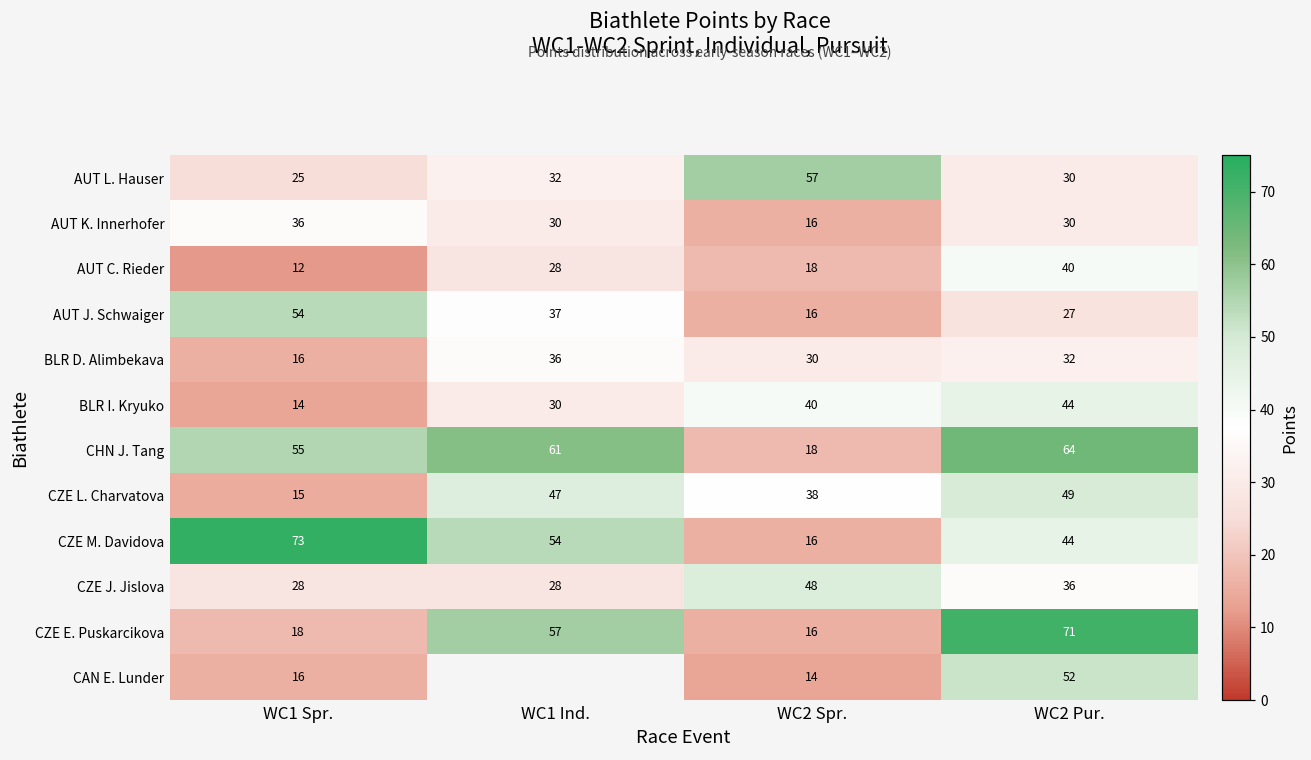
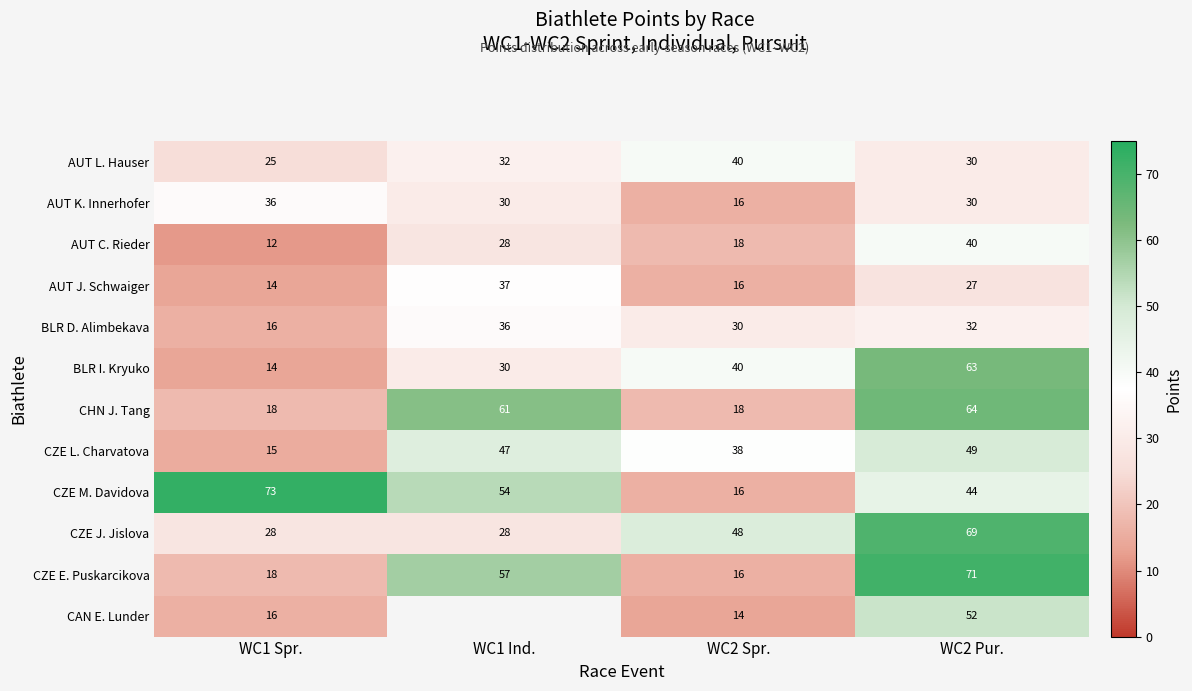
  {
    "AUT L. Hauser": {
      "WC1 Spr.": 25,
      "WC1 Ind.": 32,
-     "WC2 Spr.": 57,
+     "WC2 Spr.": 40,
      "WC2 Pur.": 30
    },
    "AUT K. Innerhofer": {
      "WC1 Spr.": 36,
      "WC1 Ind.": 30,
      "WC2 Spr.": 16,
      "WC2 Pur.": 30
    },
    "AUT C. Rieder": {
      "WC1 Spr.": 12,
      "WC1 Ind.": 28,
      "WC2 Spr.": 18,
      "WC2 Pur.": 40
    },
    "AUT J. Schwaiger": {
-     "WC1 Spr.": 54,
+     "WC1 Spr.": 14,
      "WC1 Ind.": 37,
      "WC2 Spr.": 16,
      "WC2 Pur.": 27
    },
    "BLR D. Alimbekava": {
      "WC1 Spr.": 16,
      "WC1 Ind.": 36,
      "WC2 Spr.": 30,
      "WC2 Pur.": 32
    },
    "BLR I. Kryuko": {
      "WC1 Spr.": 14,
      "WC1 Ind.": 30,
      "WC2 Spr.": 40,
-     "WC2 Pur.": 44
+     "WC2 Pur.": 63
    },
    "CHN J. Tang": {
-     "WC1 Spr.": 55,
+     "WC1 Spr.": 18,
      "WC1 Ind.": 61,
      "WC2 Spr.": 18,
      "WC2 Pur.": 64
    },
    "CZE L. Charvatova": {
      "WC1 Spr.": 15,
      "WC1 Ind.": 47,
      "WC2 Spr.": 38,
      "WC2 Pur.": 49
    },
    "CZE M. Davidova": {
      "WC1 Spr.": 73,
      "WC1 Ind.": 54,
      "WC2 Spr.": 16,
      "WC2 Pur.": 44
    },
    "CZE J. Jislova": {
      "WC1 Spr.": 28,
      "WC1 Ind.": 28,
      "WC2 Spr.": 48,
-     "WC2 Pur.": 36
+     "WC2 Pur.": 69
    },
    "CZE E. Puskarcikova": {
      "WC1 Spr.": 18,
      "WC1 Ind.": 57,
      "WC2 Spr.": 16,
      "WC2 Pur.": 71
    },
    "CAN E. Lunder": {
      "WC1 Spr.": 16,
      "WC2 Spr.": 14,
      "WC2 Pur.": 52
    }
  }
